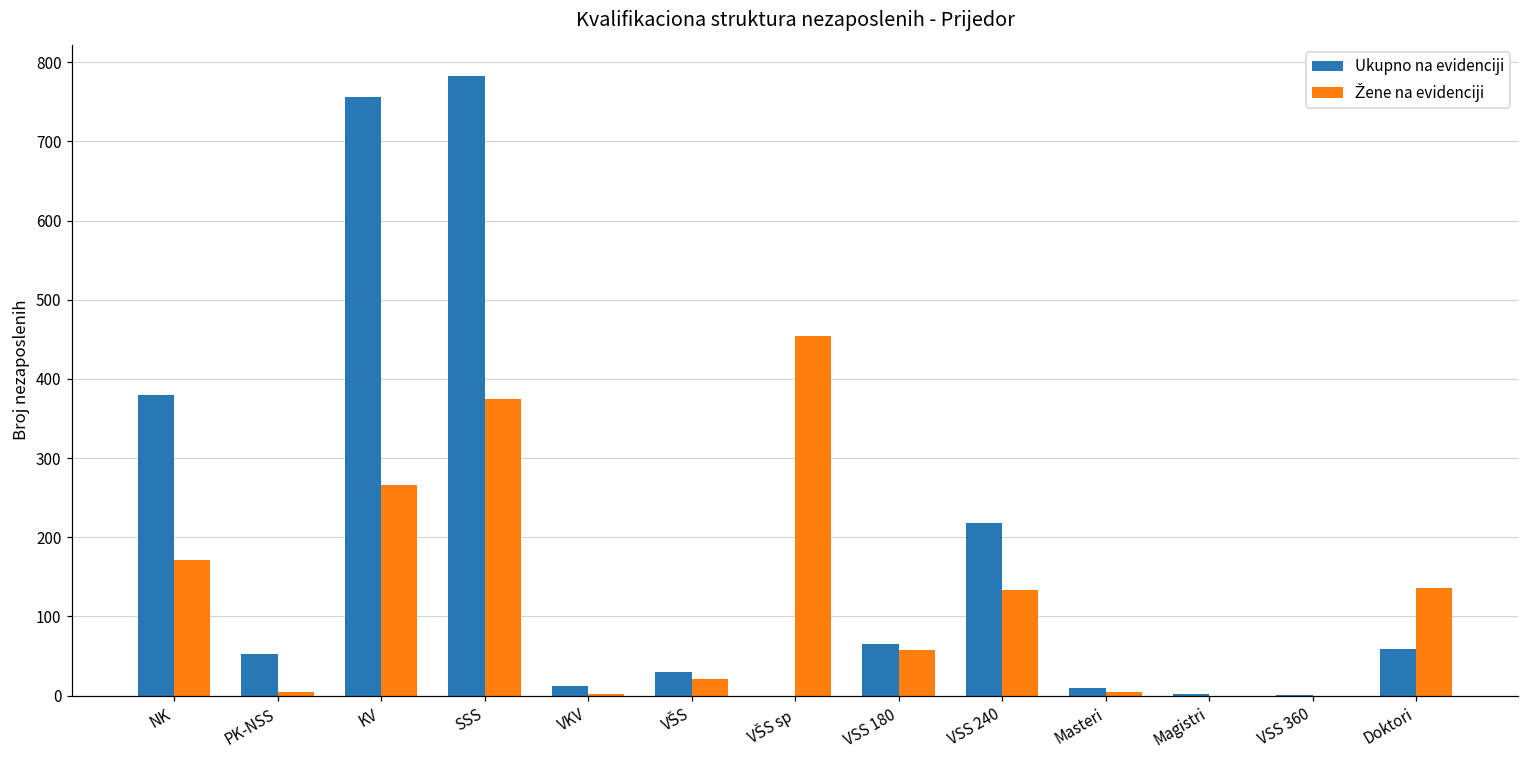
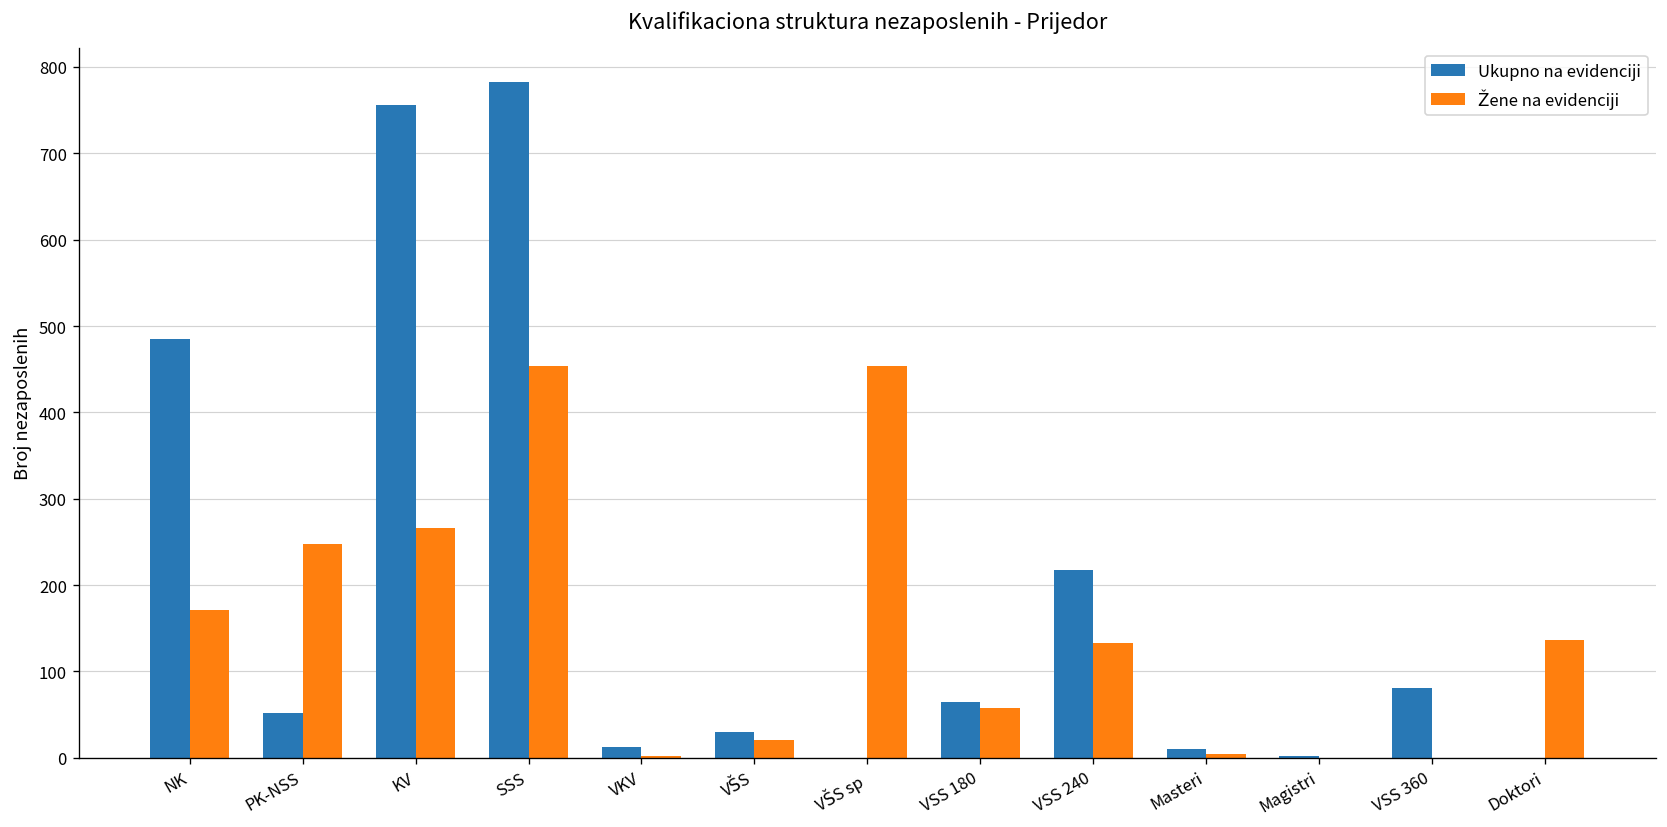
  {
    "Ukupno na evidenciji": {
-     "NK": 380,
+     "NK": 490,
      "PK-NSS": 50,
      "KV": 760,
      "SSS": 780,
      "VKV": 10,
      "VŠS": 30,
      "VŠS sp": 0,
      "VSS 180": 70,
      "VSS 240": 220,
      "Masteri": 10,
-     "VSS 360": 0,
-     "Doktori": 60
+     "VSS 360": 80,
+     "Doktori": 0
    },
    "Žene na evidenciji": {
      "NK": 170,
-     "PK-NSS": 10,
+     "PK-NSS": 250,
      "KV": 270,
-     "SSS": 380,
+     "SSS": 450,
      "VŠS": 20,
      "VŠS sp": 450,
      "VSS 180": 60,
      "VSS 240": 130,
      "Masteri": 0,
      "Magistri": 0,
      "VSS 360": 0,
      "Doktori": 140
    }
  }
